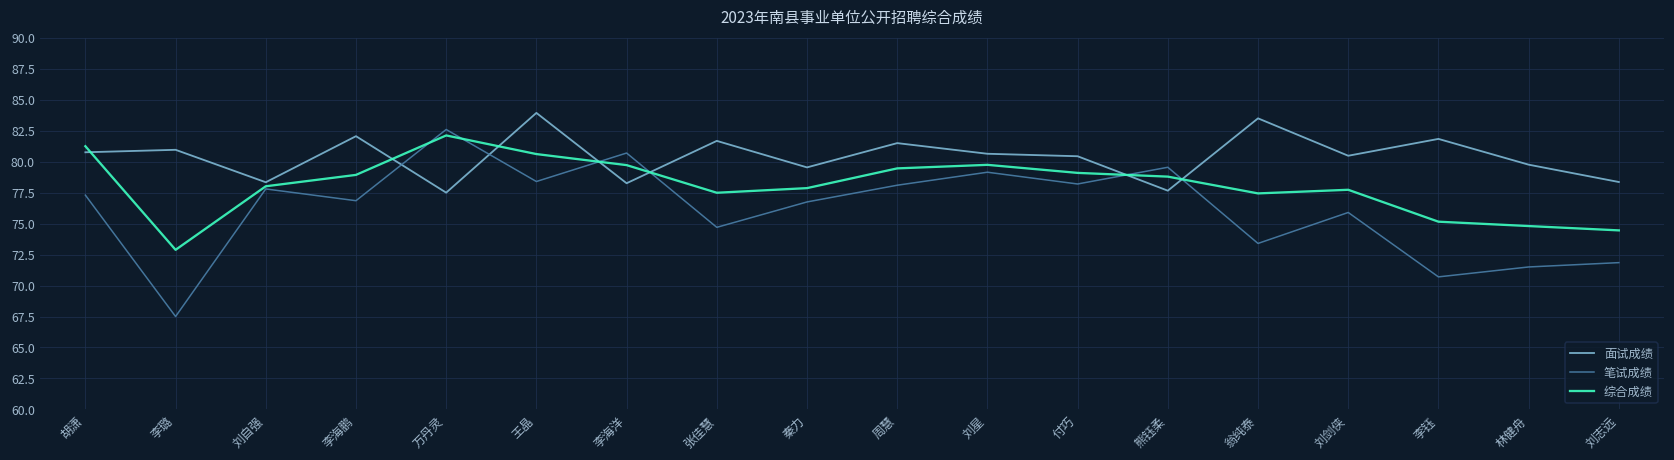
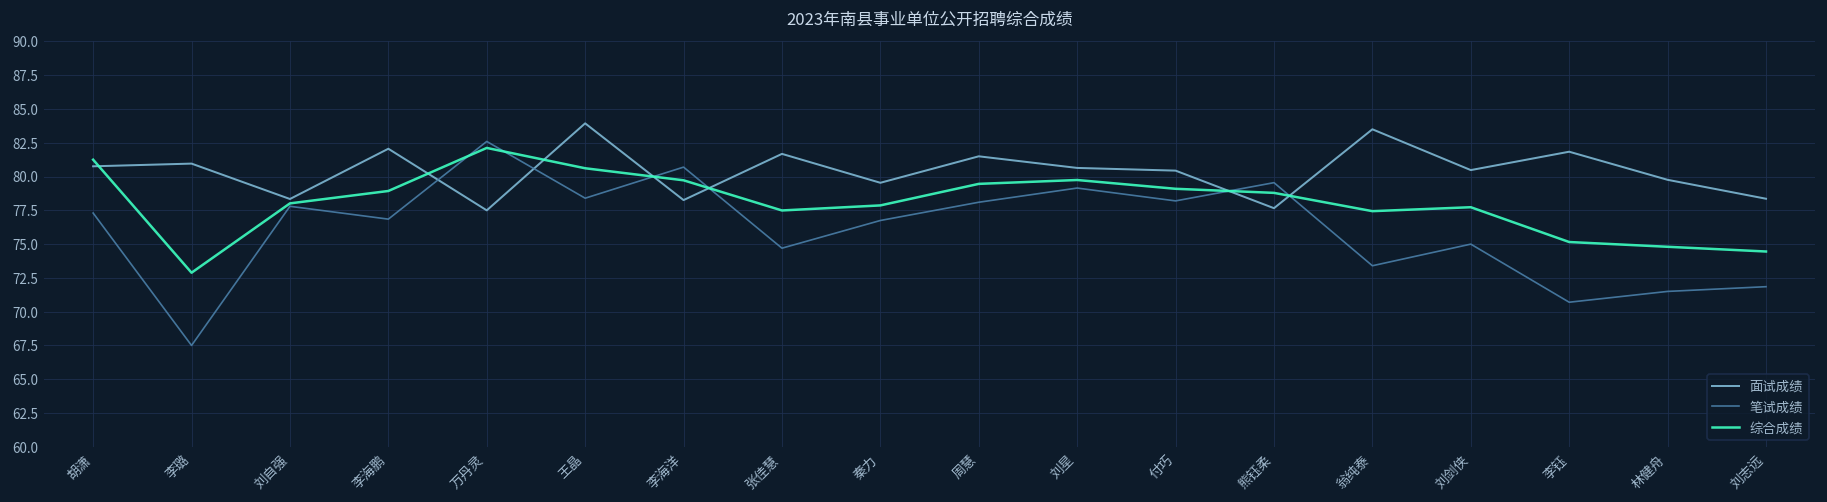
  {
    "面试成绩": {
      "胡潇": 80.8,
      "李璐": 81.0,
      "刘自强": 78.3,
      "李海鹏": 82.1,
      "万丹灵": 77.5,
      "王晶": 83.9,
      "李海洋": 78.3,
      "张佳慧": 81.7,
      "秦力": 79.5,
      "周慧": 81.5,
      "刘星": 80.6,
      "付巧": 80.4,
      "熊钰柔": 77.7,
      "翁纯泰": 83.5,
      "刘剑侠": 80.5,
      "李钰": 81.8,
      "林健舟": 79.8,
      "刘志远": 78.4
    },
    "笔试成绩": {
      "胡潇": 77.3,
      "李璐": 67.5,
      "李海鹏": 76.9,
      "万丹灵": 82.6,
      "王晶": 78.4,
      "李海洋": 80.7,
      "张佳慧": 74.7,
      "秦力": 76.8,
      "周慧": 78.1,
      "刘星": 79.2,
      "付巧": 78.2,
      "熊钰柔": 79.6,
      "翁纯泰": 73.4,
-     "刘剑侠": 75.9,
+     "刘剑侠": 75.0,
      "李钰": 70.7,
      "林健舟": 71.5,
      "刘志远": 71.9
    },
    "综合成绩": {
      "胡潇": 81.2,
      "李璐": 72.9,
      "李海鹏": 78.9,
      "万丹灵": 82.1,
      "王晶": 80.6,
      "李海洋": 79.7,
      "张佳慧": 77.5,
      "秦力": 77.9,
      "周慧": 79.5,
      "刘星": 79.7,
      "付巧": 79.1,
      "熊钰柔": 78.8,
      "翁纯泰": 77.4,
      "刘剑侠": 77.7,
      "李钰": 75.2,
      "林健舟": 74.8,
      "刘志远": 74.5
    }
  }
